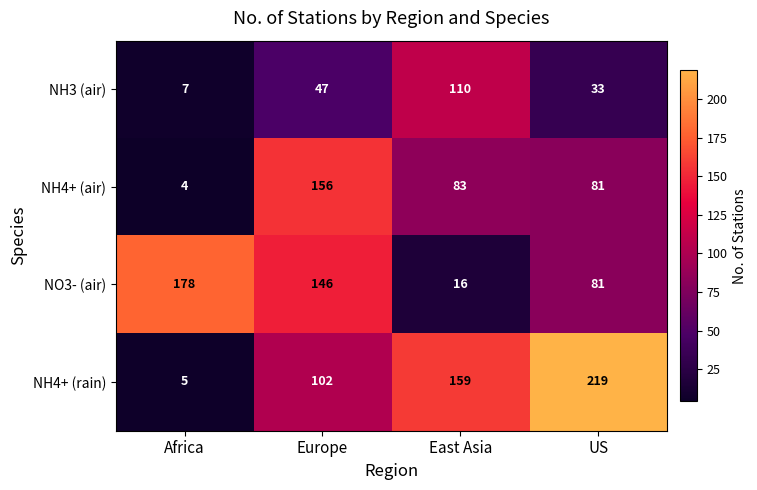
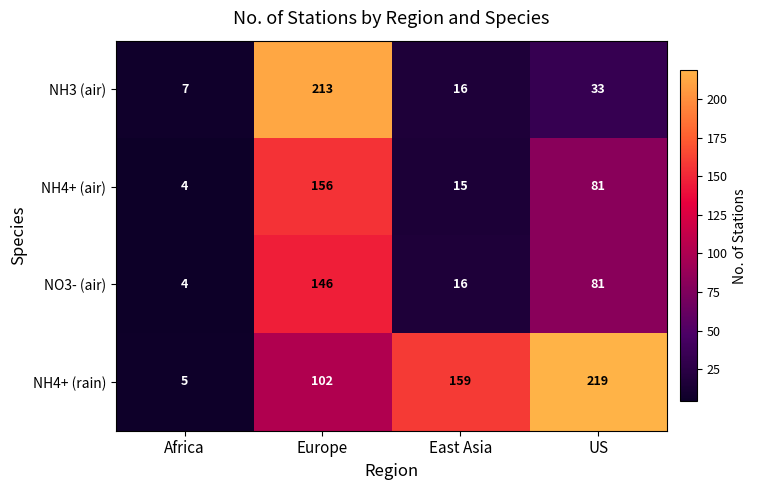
  {
    "NH3 (air)": {
      "Africa": 7,
-     "Europe": 47,
-     "East Asia": 110,
+     "Europe": 213,
+     "East Asia": 16,
      "US": 33
    },
    "NH4+ (air)": {
      "Africa": 4,
      "Europe": 156,
-     "East Asia": 83,
+     "East Asia": 15,
      "US": 81
    },
    "NO3- (air)": {
-     "Africa": 178,
+     "Africa": 4,
      "Europe": 146,
      "East Asia": 16,
      "US": 81
    },
    "NH4+ (rain)": {
      "Africa": 5,
      "Europe": 102,
      "East Asia": 159,
      "US": 219
    }
  }
